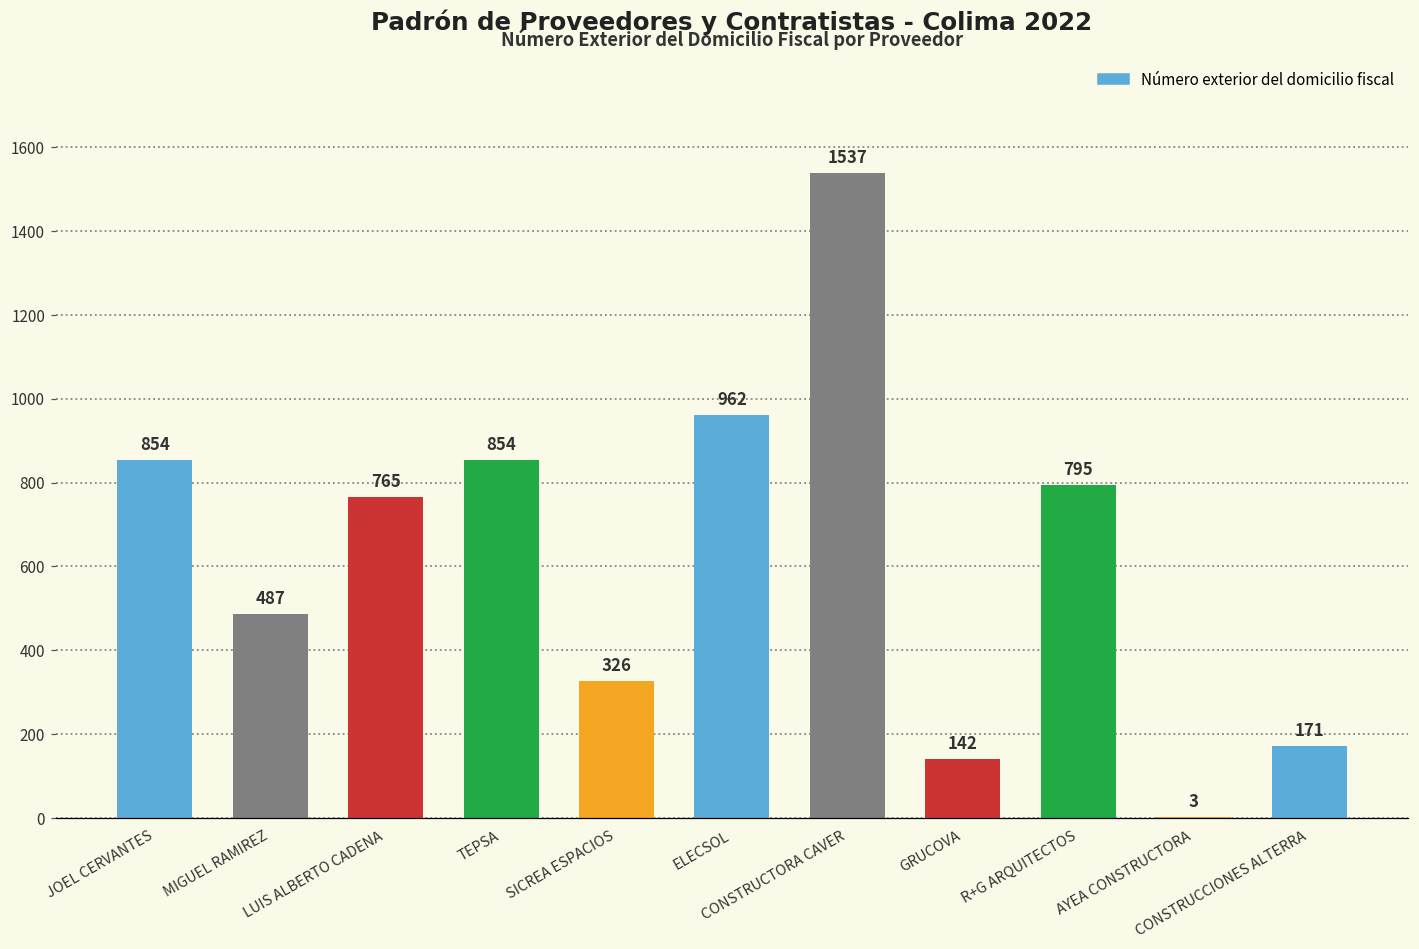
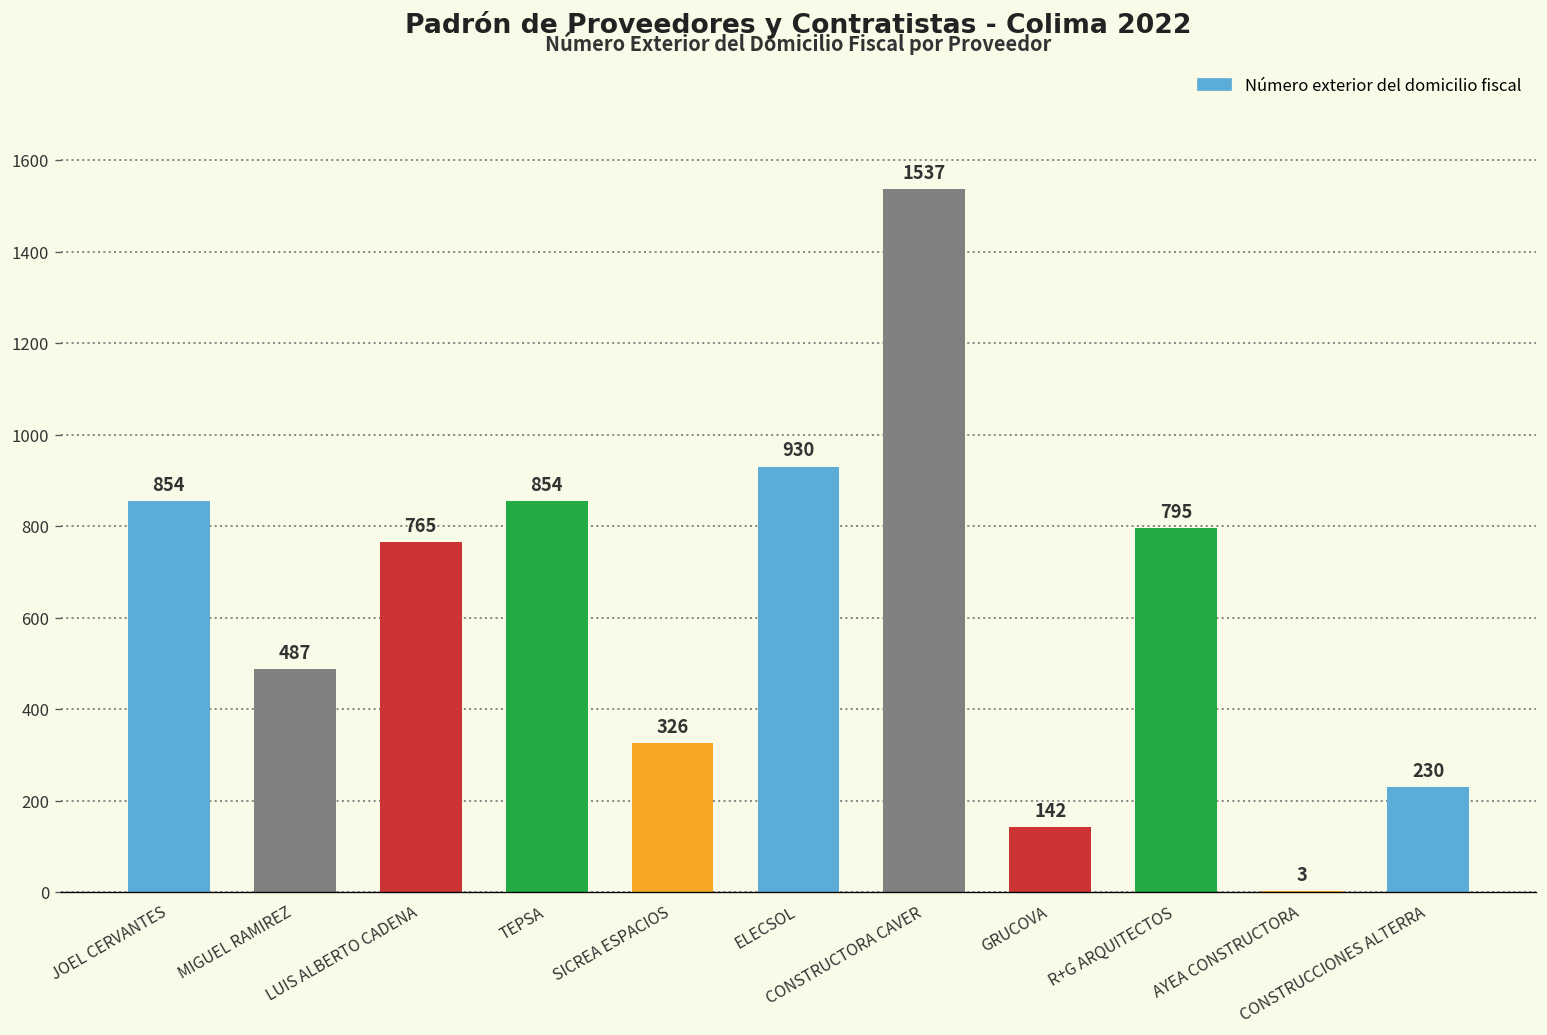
  {
    "JOEL CERVANTES": 854,
    "MIGUEL RAMIREZ": 487,
    "LUIS ALBERTO CADENA": 765,
    "TEPSA": 854,
    "SICREA ESPACIOS": 326,
-   "ELECSOL": 962,
+   "ELECSOL": 930,
    "CONSTRUCTORA CAVER": 1537,
    "GRUCOVA": 142,
    "R+G ARQUITECTOS": 795,
    "AYEA CONSTRUCTORA": 3,
-   "CONSTRUCCIONES ALTERRA": 171
+   "CONSTRUCCIONES ALTERRA": 230
  }
